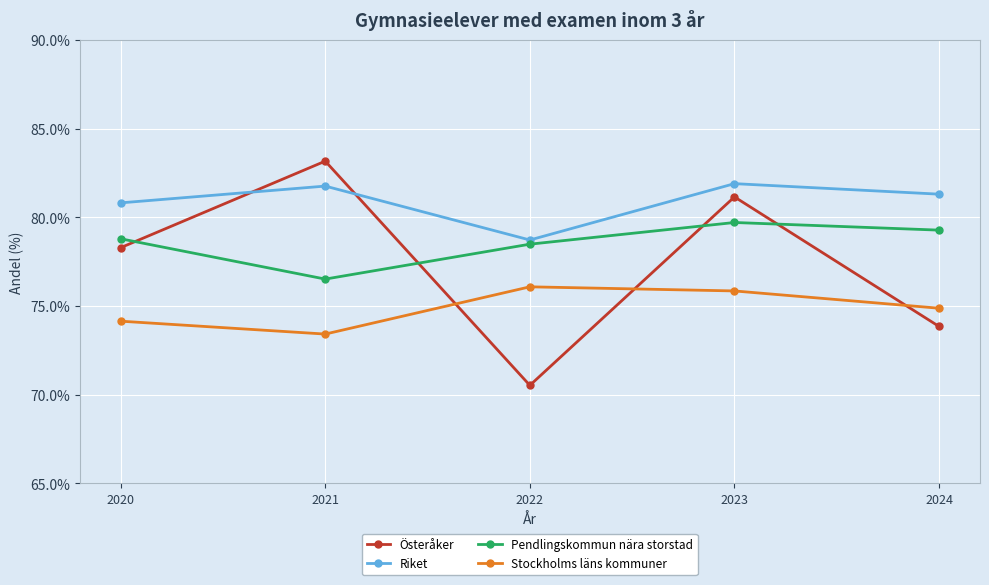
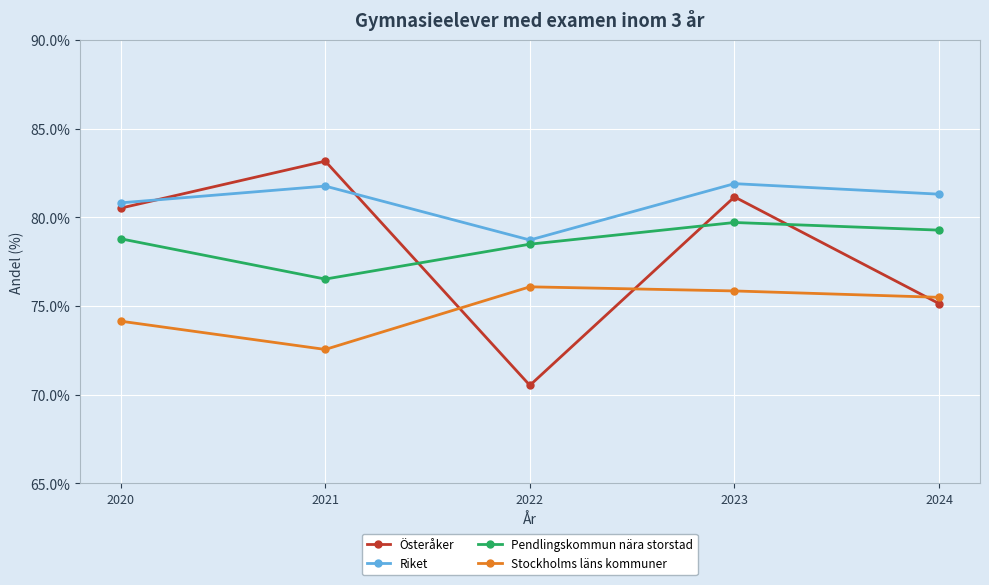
  {
    "Österåker": {
-     "2020": "78.3%",
+     "2020": "80.5%",
      "2021": "83.2%",
      "2022": "70.5%",
      "2023": "81.2%",
-     "2024": "73.8%"
+     "2024": "75.1%"
    },
    "Riket": {
      "2020": "80.8%",
      "2021": "81.8%",
      "2022": "78.7%",
      "2023": "81.9%",
      "2024": "81.3%"
    },
    "Pendlingskommun nära storstad": {
      "2020": "78.8%",
      "2021": "76.5%",
      "2022": "78.5%",
      "2023": "79.7%",
      "2024": "79.3%"
    },
    "Stockholms läns kommuner": {
      "2020": "74.1%",
-     "2021": "73.4%",
+     "2021": "72.6%",
      "2022": "76.1%",
      "2023": "75.8%",
-     "2024": "74.9%"
+     "2024": "75.5%"
    }
  }
